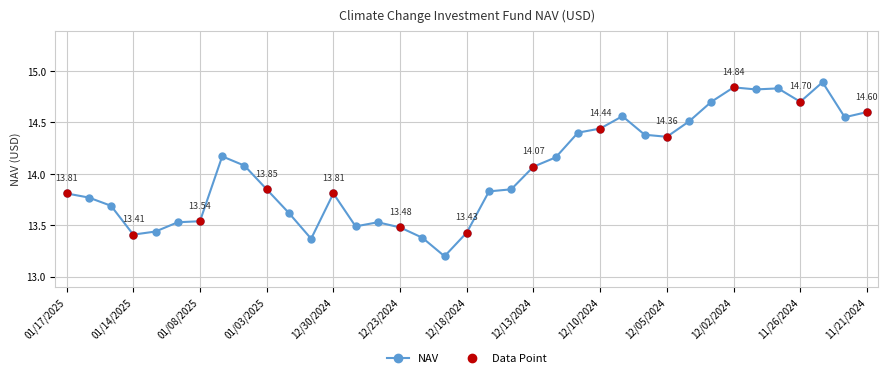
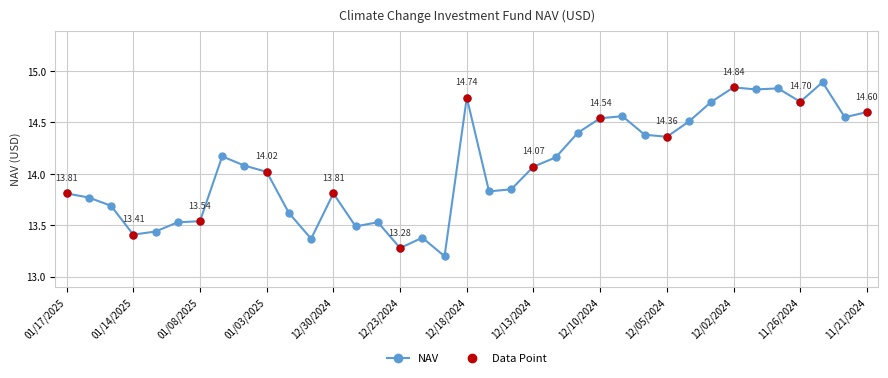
  {
    "NAV": {
-     "01/03/2025": 13.85,
-     "12/23/2024": 13.48,
-     "12/18/2024": 13.43,
-     "12/10/2024": 14.44
+     "01/03/2025": 14.02,
+     "12/23/2024": 13.28,
+     "12/18/2024": 14.74,
+     "12/10/2024": 14.54
    }
  }
